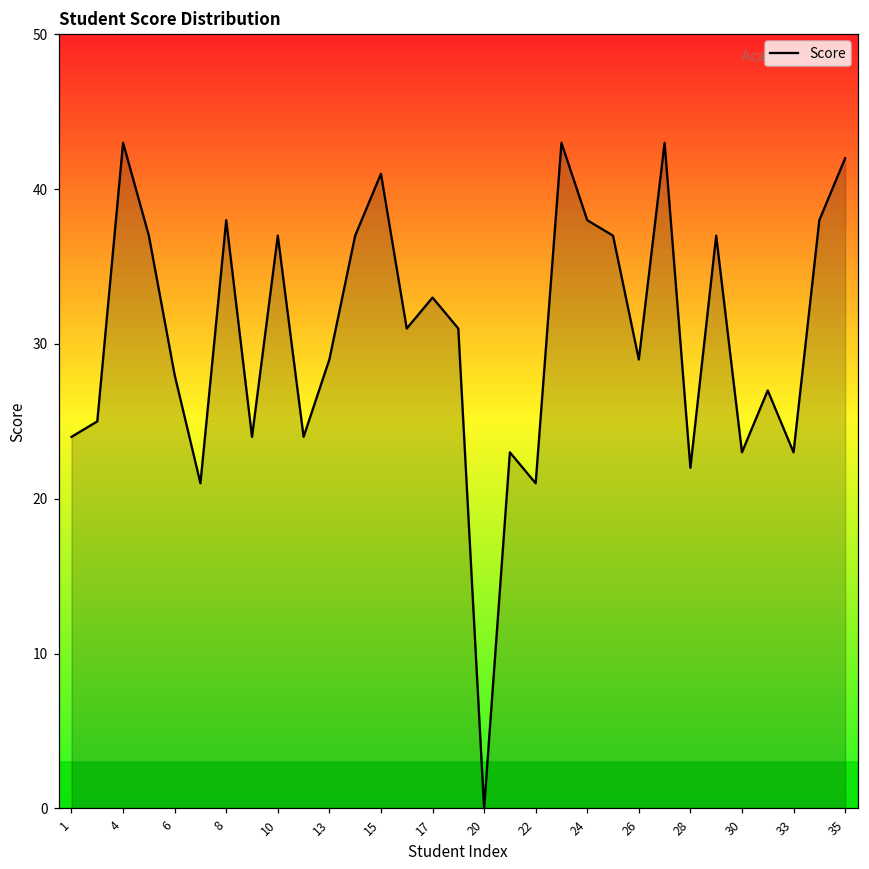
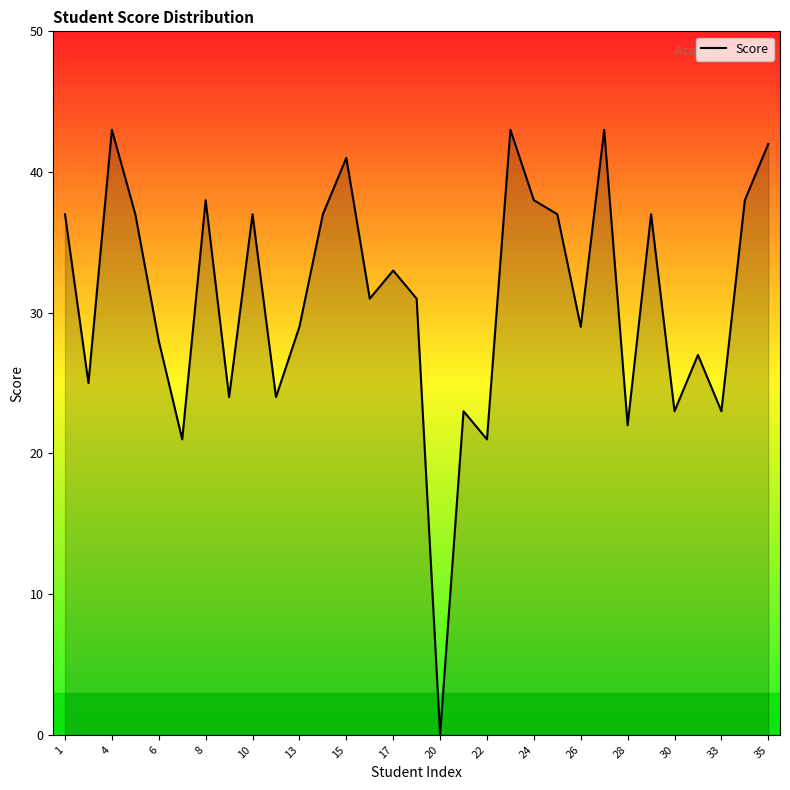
  {
-   "1": 24,
+   "1": 37,
    "4": 43,
    "6": 28,
    "8": 38,
    "10": 37,
    "13": 29,
    "15": 41,
    "17": 33,
    "22": 21,
    "24": 38,
    "26": 29,
    "28": 22,
    "30": 23,
    "33": 23,
    "35": 42
  }
